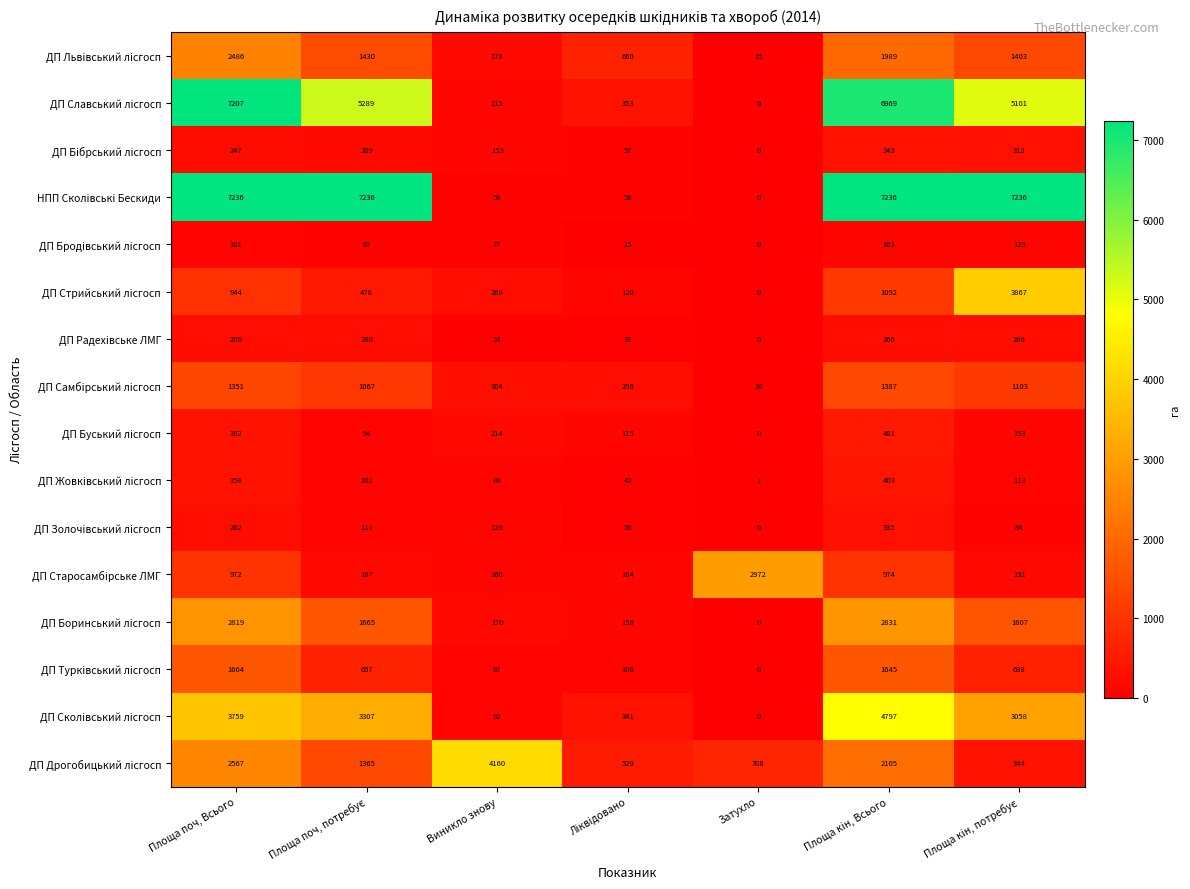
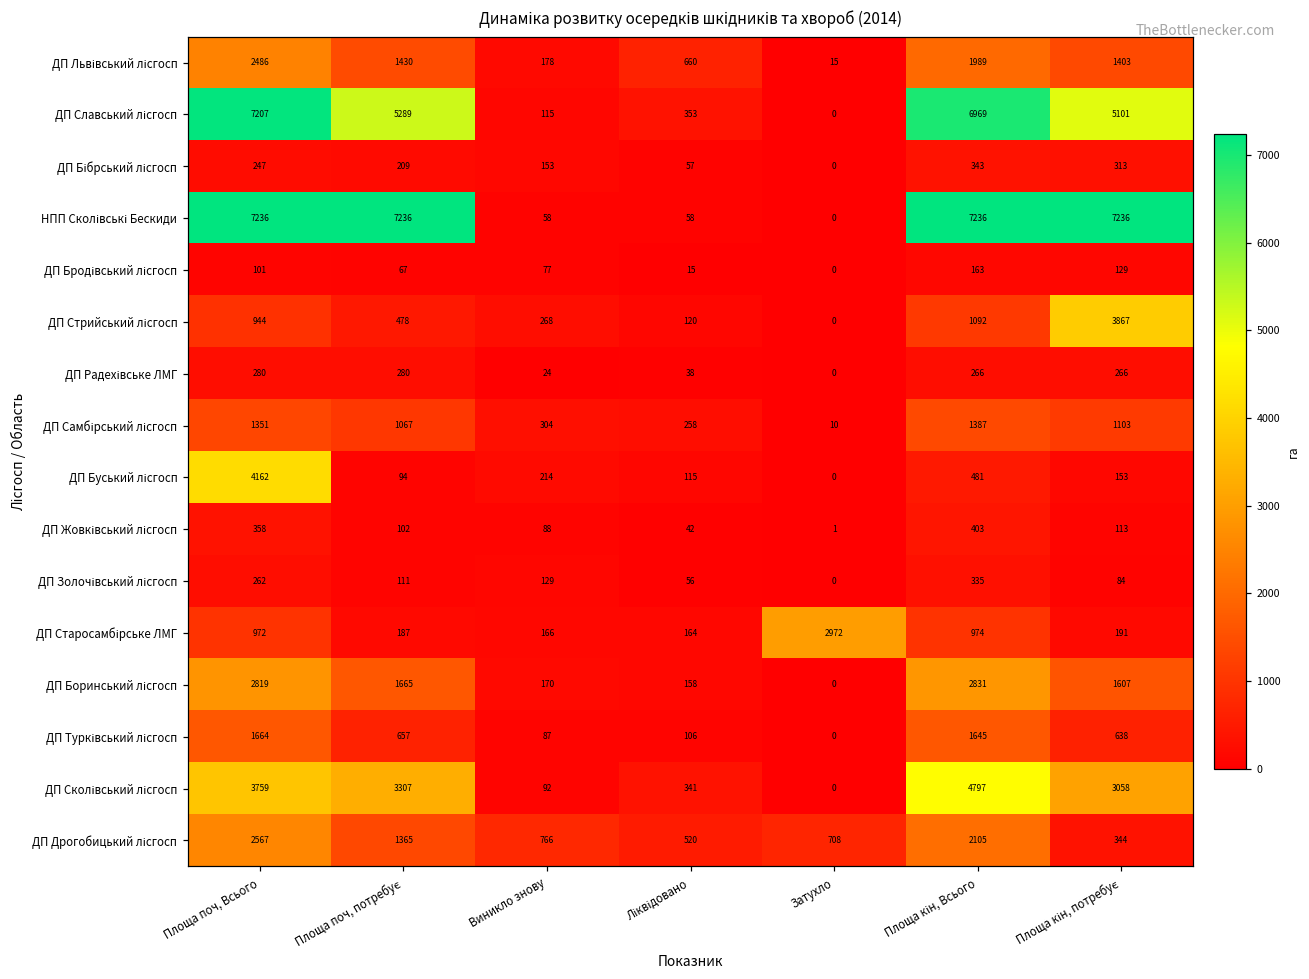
  {
    "ДП Львівський лісгосп": {
      "Площа поч, Всього": 2486,
      "Площа поч, потребує": 1430,
      "Виникло знову": 178,
      "Ліквідовано": 660,
      "Затухло": 15,
      "Площа кін, Всього": 1989,
      "Площа кін, потребує": 1403
    },
    "ДП Славський лісгосп": {
      "Площа поч, Всього": 7207,
      "Площа поч, потребує": 5289,
      "Виникло знову": 115,
      "Ліквідовано": 353,
      "Затухло": 0,
      "Площа кін, Всього": 6969,
      "Площа кін, потребує": 5101
    },
    "ДП Бібрський лісгосп": {
      "Площа поч, Всього": 247,
      "Площа поч, потребує": 209,
      "Виникло знову": 153,
      "Ліквідовано": 57,
      "Затухло": 0,
      "Площа кін, Всього": 343,
      "Площа кін, потребує": 313
    },
    "НПП Сколівські Бескиди": {
      "Площа поч, Всього": 7236,
      "Площа поч, потребує": 7236,
      "Виникло знову": 58,
      "Ліквідовано": 58,
      "Затухло": 0,
      "Площа кін, Всього": 7236,
      "Площа кін, потребує": 7236
    },
    "ДП Бродівський лісгосп": {
      "Площа поч, Всього": 101,
      "Площа поч, потребує": 67,
      "Виникло знову": 77,
      "Ліквідовано": 15,
      "Затухло": 0,
      "Площа кін, Всього": 163,
      "Площа кін, потребує": 129
    },
    "ДП Стрийський лісгосп": {
      "Площа поч, Всього": 944,
      "Площа поч, потребує": 478,
      "Виникло знову": 268,
      "Ліквідовано": 120,
      "Затухло": 0,
      "Площа кін, Всього": 1092,
      "Площа кін, потребує": 3867
    },
    "ДП Радехівське ЛМГ": {
      "Площа поч, Всього": 280,
      "Площа поч, потребує": 280,
      "Виникло знову": 24,
      "Ліквідовано": 38,
      "Затухло": 0,
      "Площа кін, Всього": 266,
      "Площа кін, потребує": 266
    },
    "ДП Самбірський лісгосп": {
      "Площа поч, Всього": 1351,
      "Площа поч, потребує": 1067,
      "Виникло знову": 304,
      "Ліквідовано": 258,
      "Затухло": 10,
      "Площа кін, Всього": 1387,
      "Площа кін, потребує": 1103
    },
    "ДП Буський лісгосп": {
-     "Площа поч, Всього": 382,
+     "Площа поч, Всього": 4162,
      "Площа поч, потребує": 94,
      "Виникло знову": 214,
      "Ліквідовано": 115,
      "Затухло": 0,
      "Площа кін, Всього": 481,
      "Площа кін, потребує": 153
    },
    "ДП Жовківський лісгосп": {
      "Площа поч, Всього": 358,
      "Площа поч, потребує": 102,
      "Виникло знову": 88,
      "Ліквідовано": 42,
      "Затухло": 1,
      "Площа кін, Всього": 403,
      "Площа кін, потребує": 113
    },
    "ДП Золочівський лісгосп": {
      "Площа поч, Всього": 262,
      "Площа поч, потребує": 111,
      "Виникло знову": 129,
      "Ліквідовано": 56,
      "Затухло": 0,
      "Площа кін, Всього": 335,
      "Площа кін, потребує": 84
    },
    "ДП Старосамбірське ЛМГ": {
      "Площа поч, Всього": 972,
      "Площа поч, потребує": 187,
      "Виникло знову": 166,
      "Ліквідовано": 164,
      "Затухло": 2972,
      "Площа кін, Всього": 974,
      "Площа кін, потребує": 191
    },
    "ДП Боринський лісгосп": {
      "Площа поч, Всього": 2819,
      "Площа поч, потребує": 1665,
      "Виникло знову": 170,
      "Ліквідовано": 158,
      "Затухло": 0,
      "Площа кін, Всього": 2831,
      "Площа кін, потребує": 1607
    },
    "ДП Турківський лісгосп": {
      "Площа поч, Всього": 1664,
      "Площа поч, потребує": 657,
      "Виникло знову": 87,
      "Ліквідовано": 106,
      "Затухло": 0,
      "Площа кін, Всього": 1645,
      "Площа кін, потребує": 638
    },
    "ДП Сколівський лісгосп": {
      "Площа поч, Всього": 3759,
      "Площа поч, потребує": 3307,
      "Виникло знову": 92,
      "Ліквідовано": 341,
      "Затухло": 0,
      "Площа кін, Всього": 4797,
      "Площа кін, потребує": 3058
    },
    "ДП Дрогобицький лісгосп": {
      "Площа поч, Всього": 2567,
      "Площа поч, потребує": 1365,
-     "Виникло знову": 4160,
+     "Виникло знову": 766,
      "Ліквідовано": 520,
      "Затухло": 708,
      "Площа кін, Всього": 2105,
      "Площа кін, потребує": 344
    }
  }
